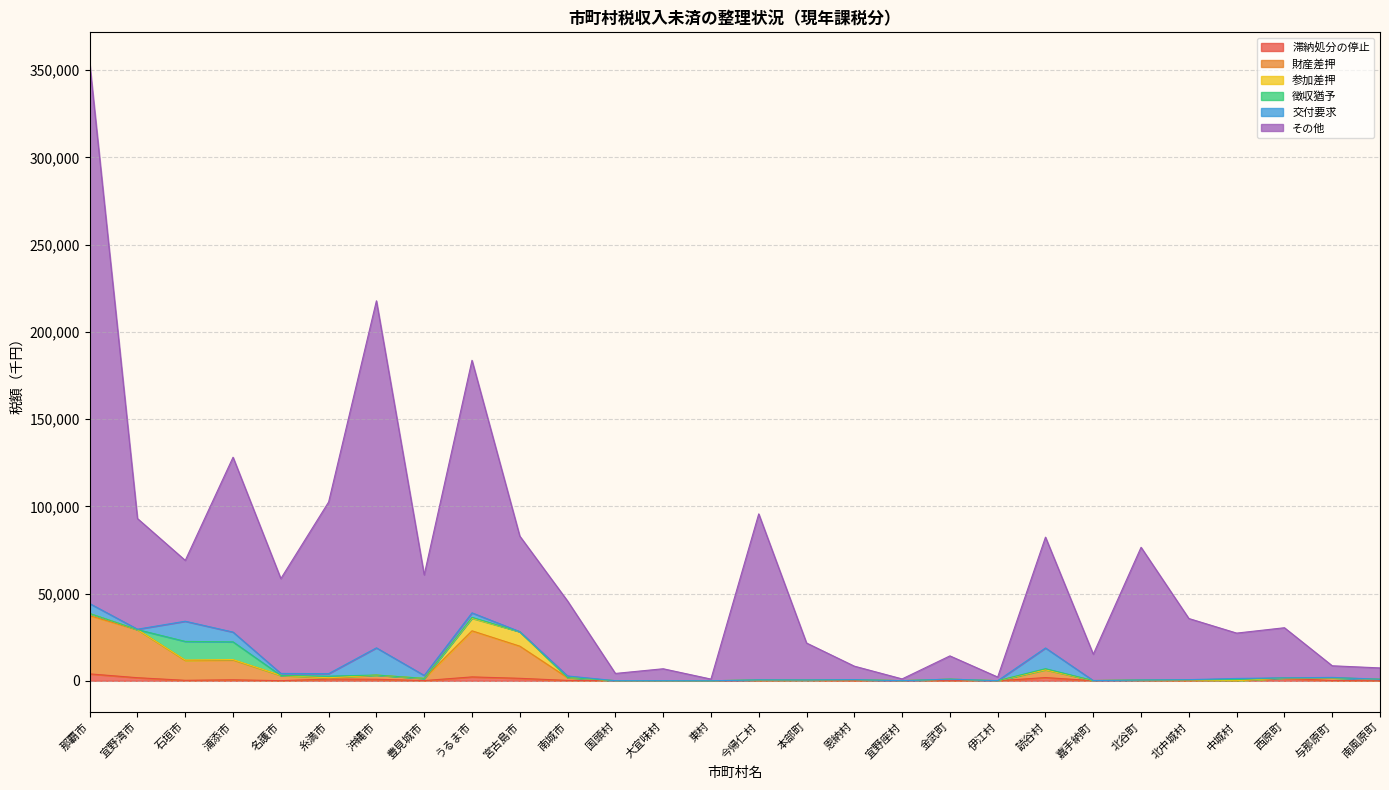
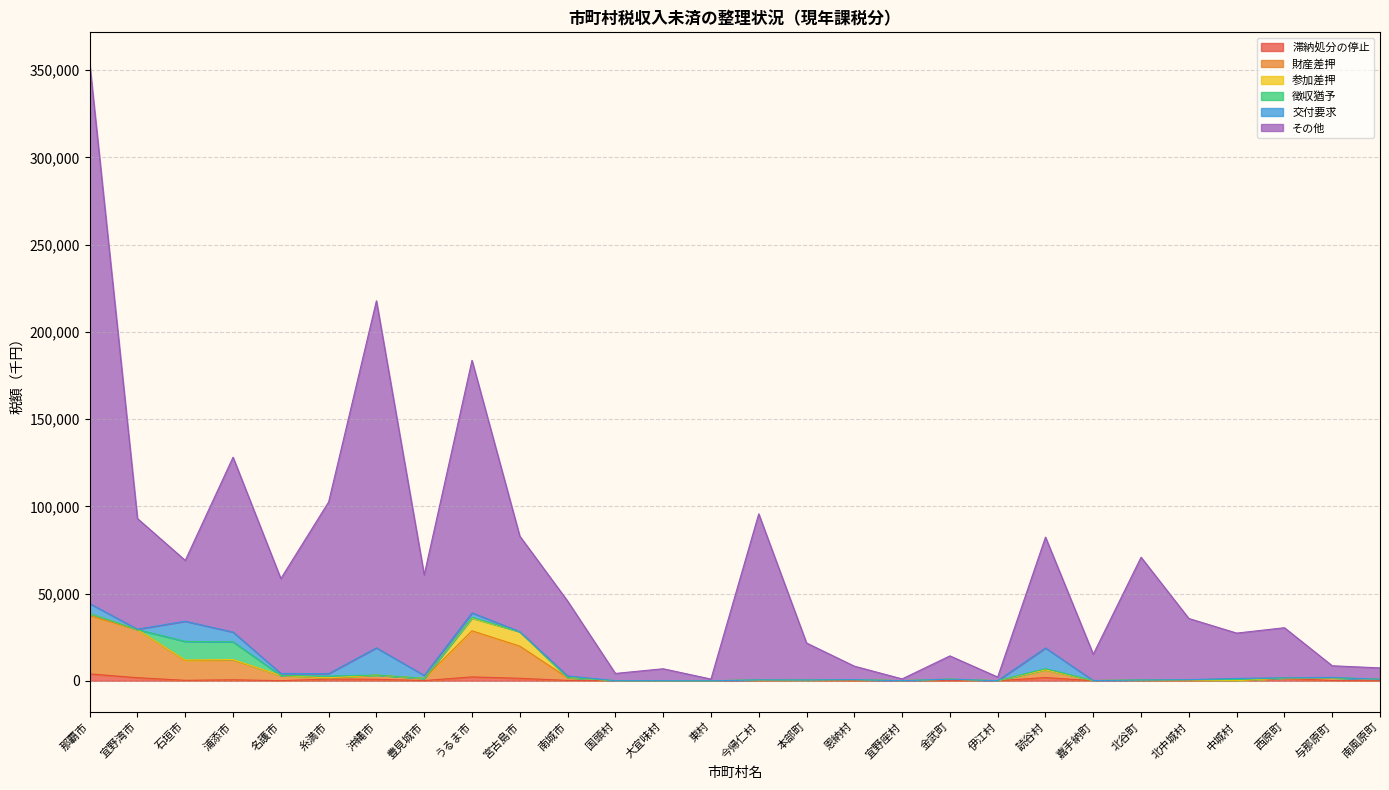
  {
    "徴収猶予": {
      "石垣市": "11,000",
      "浦添市": "10,000"
    },
    "交付要求": {
      "那覇市": "6,000",
      "石垣市": "12,000",
      "浦添市": "6,000",
      "沖縄市": "16,000",
      "豊見城市": "2,000",
      "うるま市": "3,000",
      "読谷村": "12,000"
    },
    "その他": {
      "那覇市": "310,000",
      "宜野湾市": "63,000",
      "石垣市": "35,000",
      "浦添市": "100,000",
      "名護市": "54,000",
      "糸満市": "98,000",
      "沖縄市": "199,000",
      "豊見城市": "58,000",
      "うるま市": "145,000",
      "宮古島市": "55,000",
      "南城市": "43,000",
      "国頭村": "4,000",
      "大宜味村": "7,000",
      "今帰仁村": "95,000",
      "本部町": "21,000",
      "恩納村": "8,000",
      "金武町": "13,000",
      "伊江村": "2,000",
      "読谷村": "64,000",
      "嘉手納町": "15,000",
-     "北谷町": "76,000",
+     "北谷町": "70,000",
      "北中城村": "35,000",
      "中城村": "26,000",
      "西原町": "29,000",
      "与那原町": "7,000",
      "南風原町": "6,000"
    }
  }
